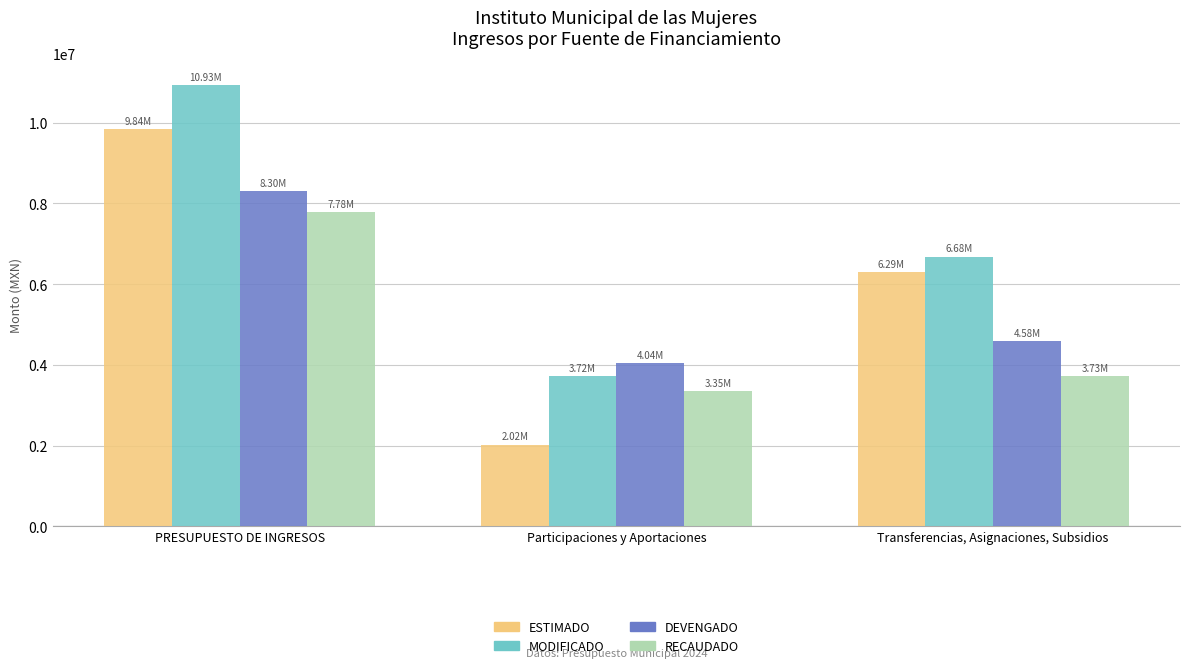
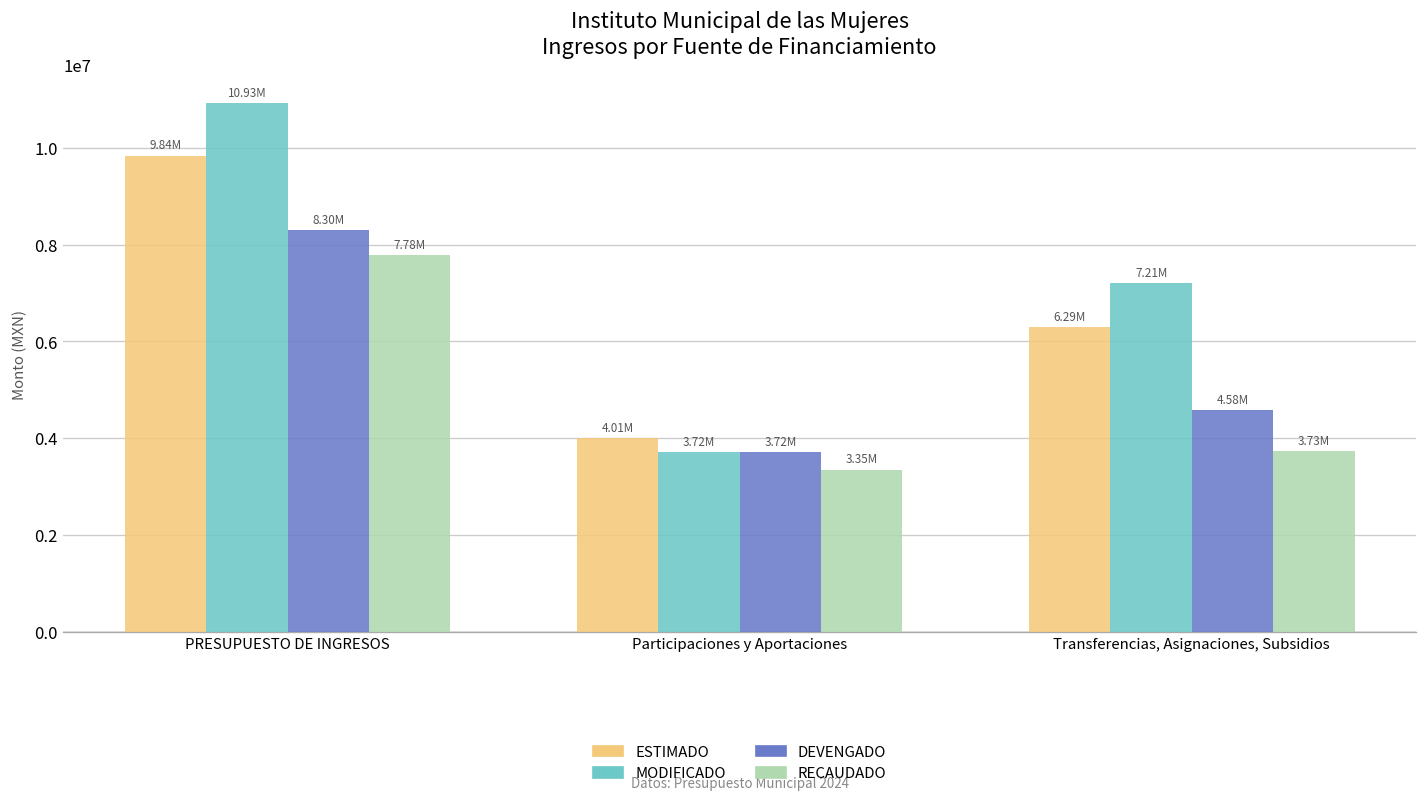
  {
    "ESTIMADO": {
      "PRESUPUESTO DE INGRESOS": "9.84M",
-     "Participaciones y Aportaciones": "2.02M",
+     "Participaciones y Aportaciones": "4.01M",
      "Transferencias, Asignaciones, Subsidios": "6.29M"
    },
    "MODIFICADO": {
      "PRESUPUESTO DE INGRESOS": "10.93M",
      "Participaciones y Aportaciones": "3.72M",
-     "Transferencias, Asignaciones, Subsidios": "6.68M"
+     "Transferencias, Asignaciones, Subsidios": "7.21M"
    },
    "DEVENGADO": {
      "PRESUPUESTO DE INGRESOS": "8.30M",
-     "Participaciones y Aportaciones": "4.04M",
+     "Participaciones y Aportaciones": "3.72M",
      "Transferencias, Asignaciones, Subsidios": "4.58M"
    },
    "RECAUDADO": {
      "PRESUPUESTO DE INGRESOS": "7.78M",
      "Participaciones y Aportaciones": "3.35M",
      "Transferencias, Asignaciones, Subsidios": "3.73M"
    }
  }
